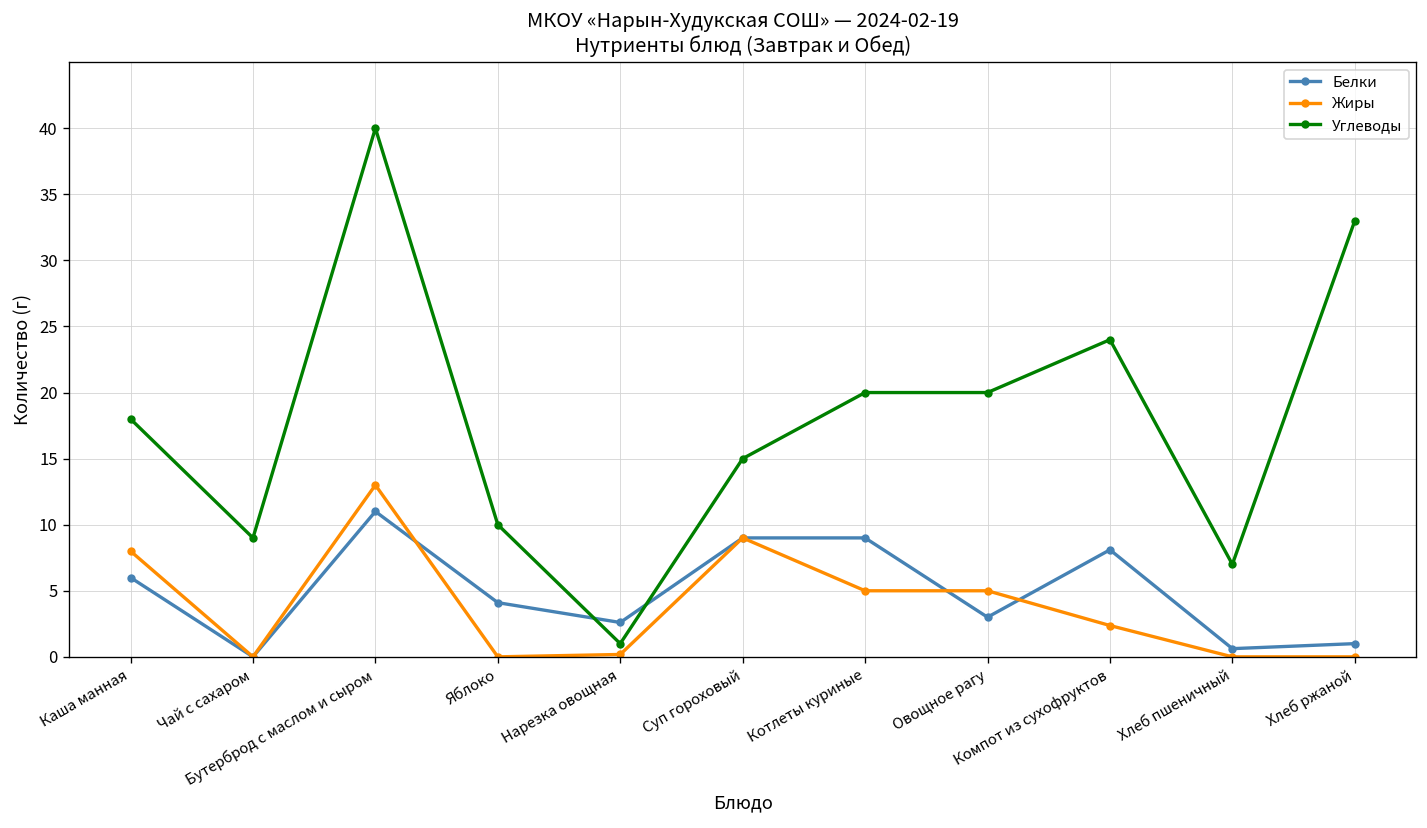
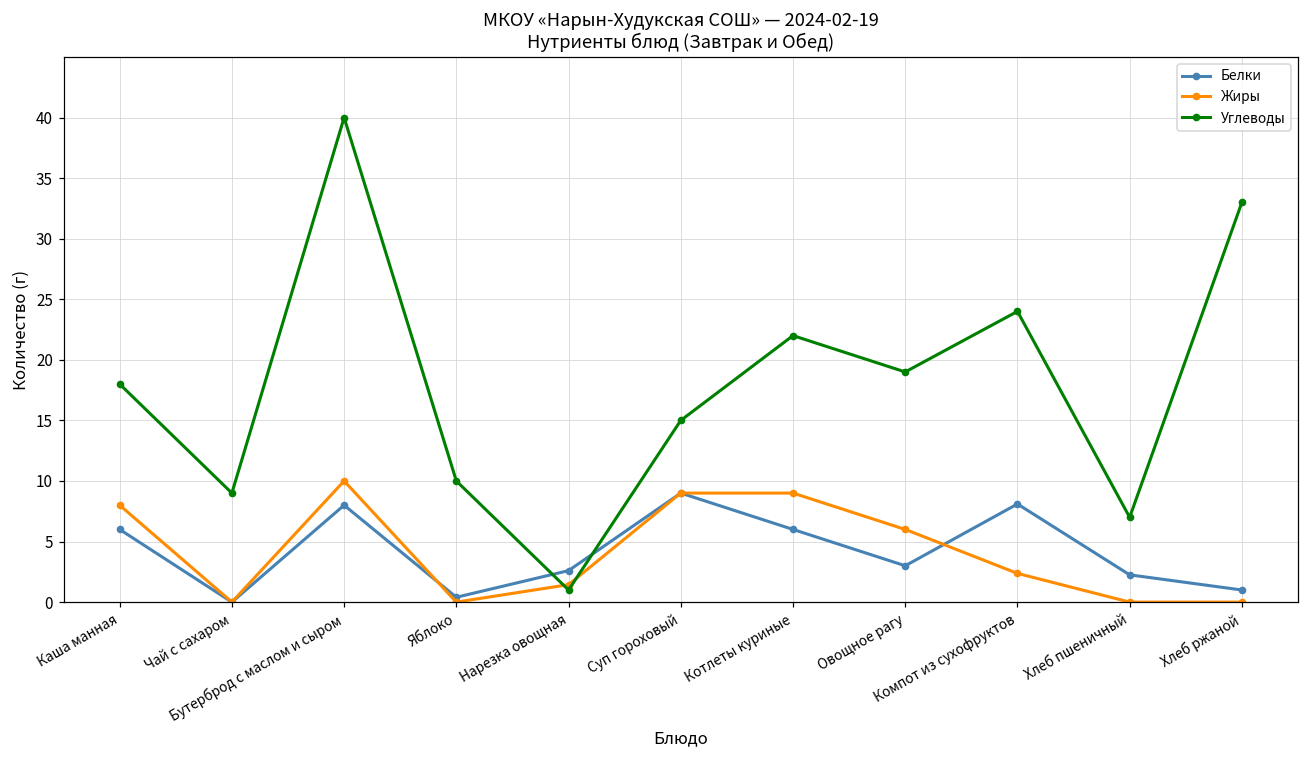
  {
    "Белки": {
      "Каша манная": 6.0,
-     "Бутерброд с маслом и сыром": 11,
-     "Яблоко": 4.1,
+     "Бутерброд с маслом и сыром": 8,
+     "Яблоко": 0.4,
      "Нарезка овощная": 2.6,
-     "Котлеты куриные": 9,
+     "Котлеты куриные": 6,
      "Овощное рагу": 3.0,
      "Компот из сухофруктов": 8.1,
-     "Хлеб пшеничный": 0.6,
+     "Хлеб пшеничный": 2.3,
      "Хлеб ржаной": 1.0
    },
    "Жиры": {
      "Каша манная": 8.0,
-     "Бутерброд с маслом и сыром": 13,
+     "Бутерброд с маслом и сыром": 10,
      "Яблоко": 0.0,
-     "Нарезка овощная": 0.2,
-     "Котлеты куриные": 5,
-     "Овощное рагу": 5,
+     "Нарезка овощная": 1.4,
+     "Котлеты куриные": 9,
+     "Овощное рагу": 6,
      "Компот из сухофруктов": 2.4,
      "Хлеб пшеничный": 0.0,
      "Хлеб ржаной": 0.0
    },
    "Углеводы": {
      "Каша манная": 18,
      "Чай с сахаром": 9,
      "Бутерброд с маслом и сыром": 40,
      "Яблоко": 10,
      "Нарезка овощная": 1,
      "Суп гороховый": 15,
-     "Котлеты куриные": 20,
-     "Овощное рагу": 20,
+     "Котлеты куриные": 22,
+     "Овощное рагу": 19,
      "Компот из сухофруктов": 24,
      "Хлеб пшеничный": 7,
      "Хлеб ржаной": 33
    }
  }
